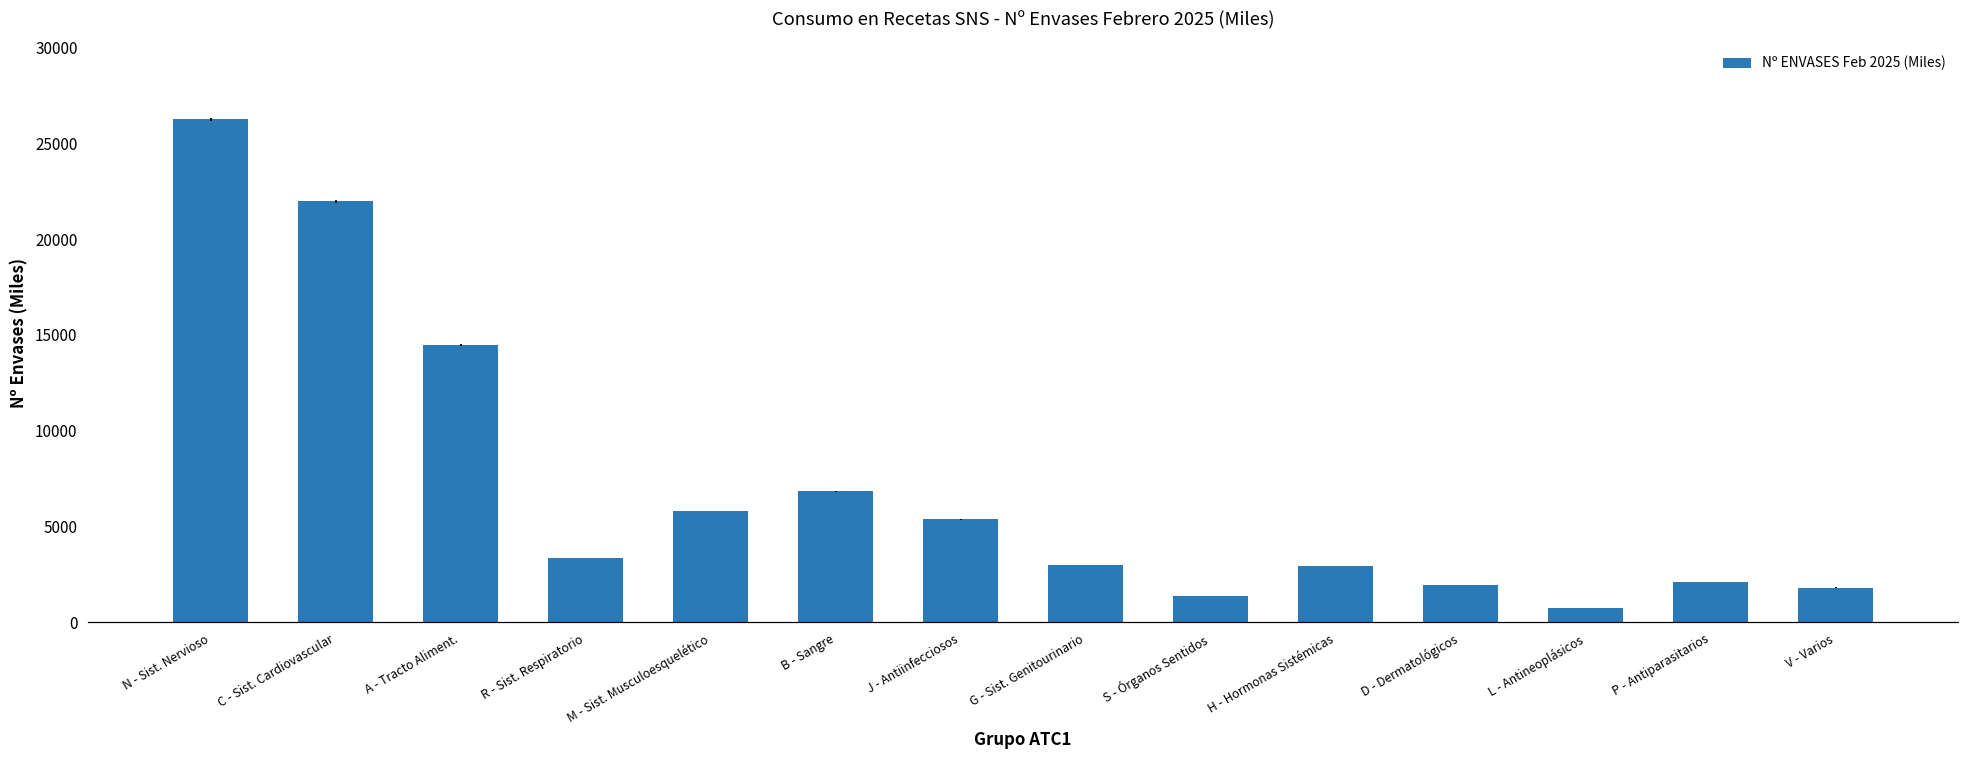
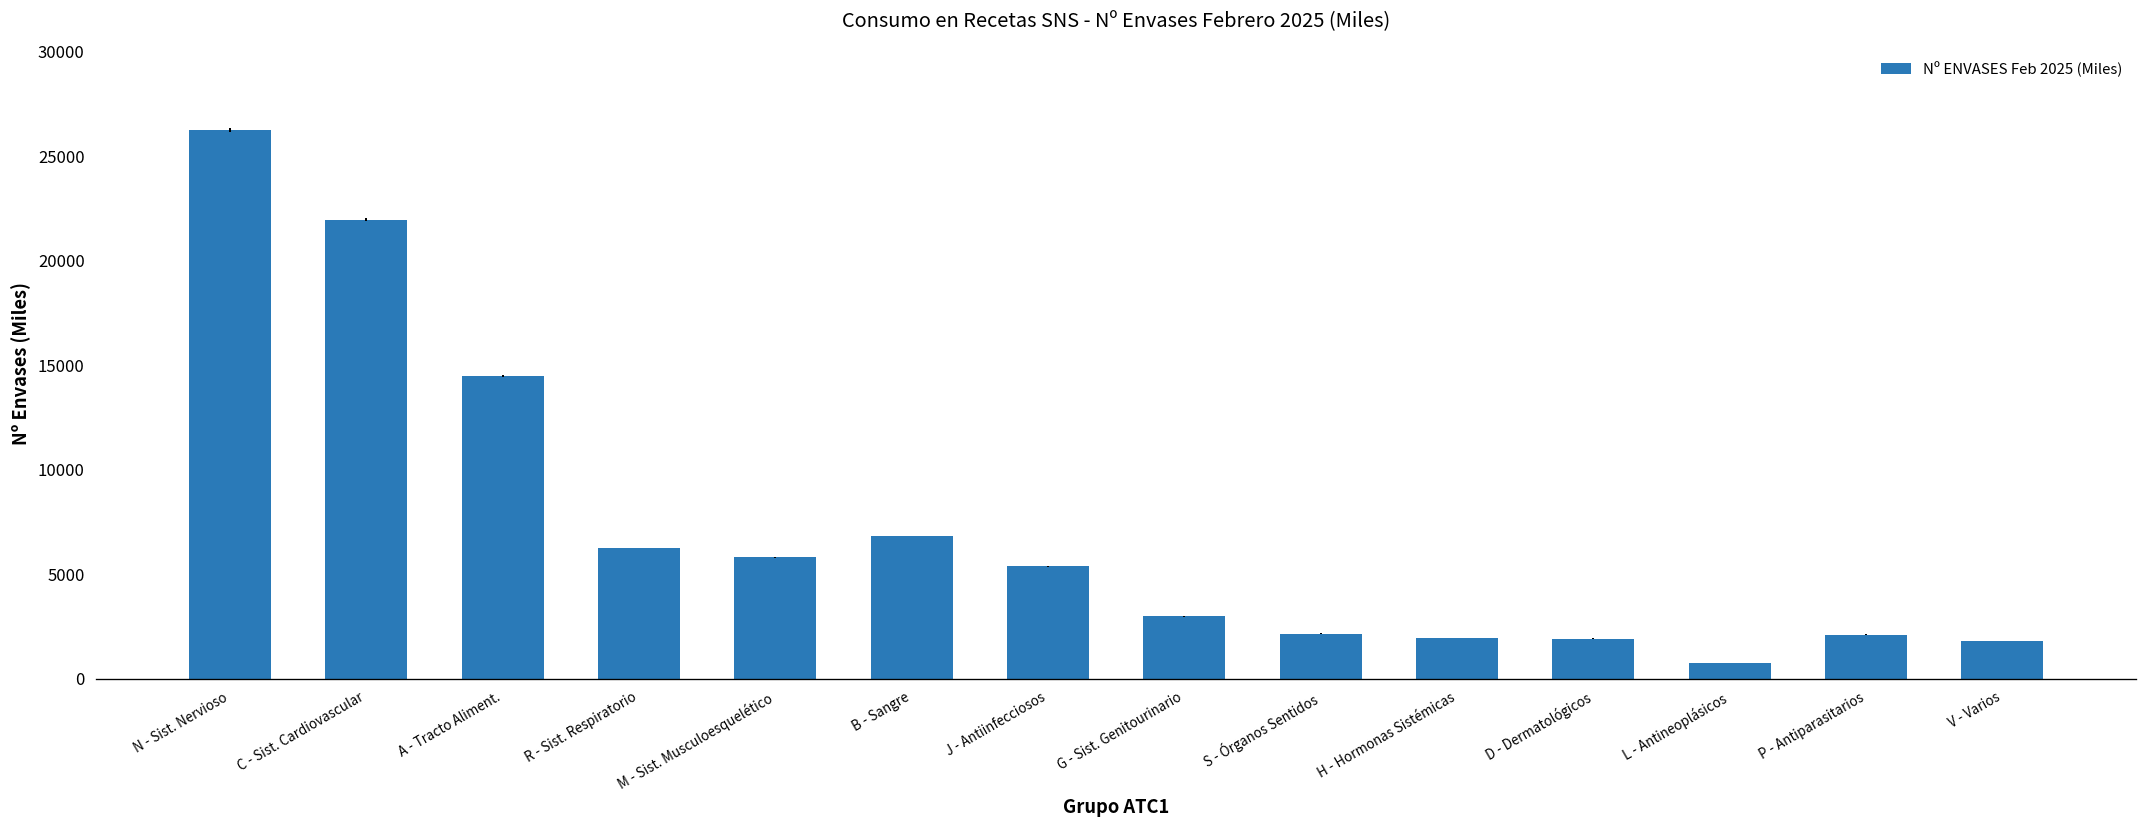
  {
    "N - Sist. Nervioso": 26300,
    "C - Sist. Cardiovascular": 22000,
    "A - Tracto Aliment.": 14500,
-   "R - Sist. Respiratorio": 3400,
+   "R - Sist. Respiratorio": 6300,
    "M - Sist. Musculoesquelético": 5800,
    "B - Sangre": 6800,
    "J - Antiinfecciosos": 5400,
    "G - Sist. Genitourinario": 3000,
-   "S - Órganos Sentidos": 1400,
-   "H - Hormonas Sistémicas": 2900,
+   "S - Órganos Sentidos": 2200,
+   "H - Hormonas Sistémicas": 2000,
    "D - Dermatológicos": 1900,
    "L - Antineoplásicos": 700,
    "P - Antiparasitarios": 2100,
    "V - Varios": 1800
  }
